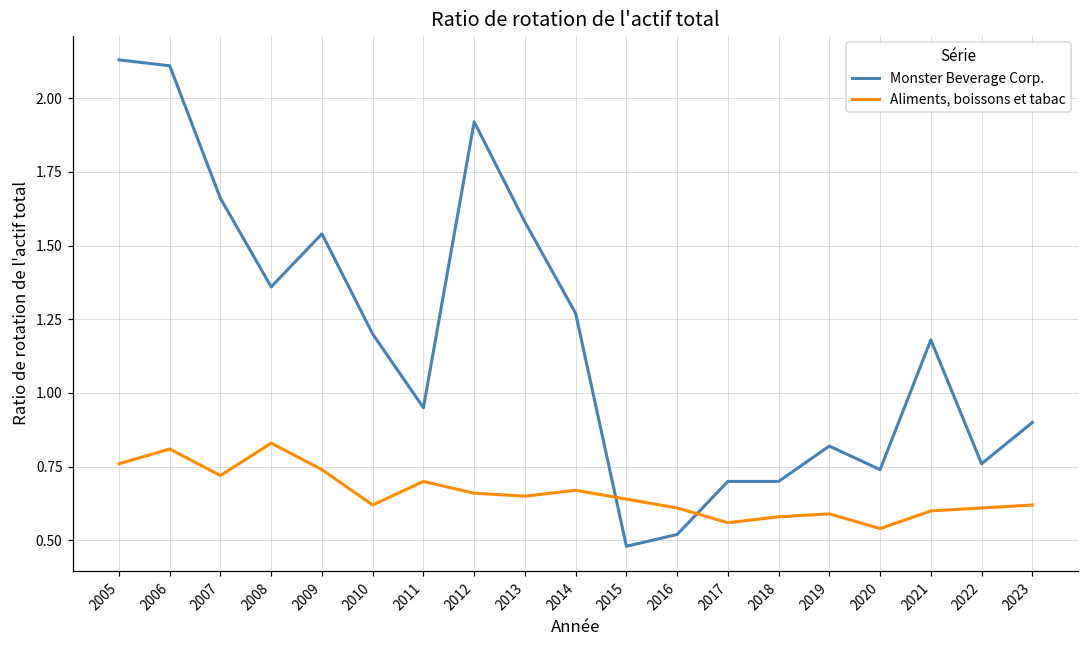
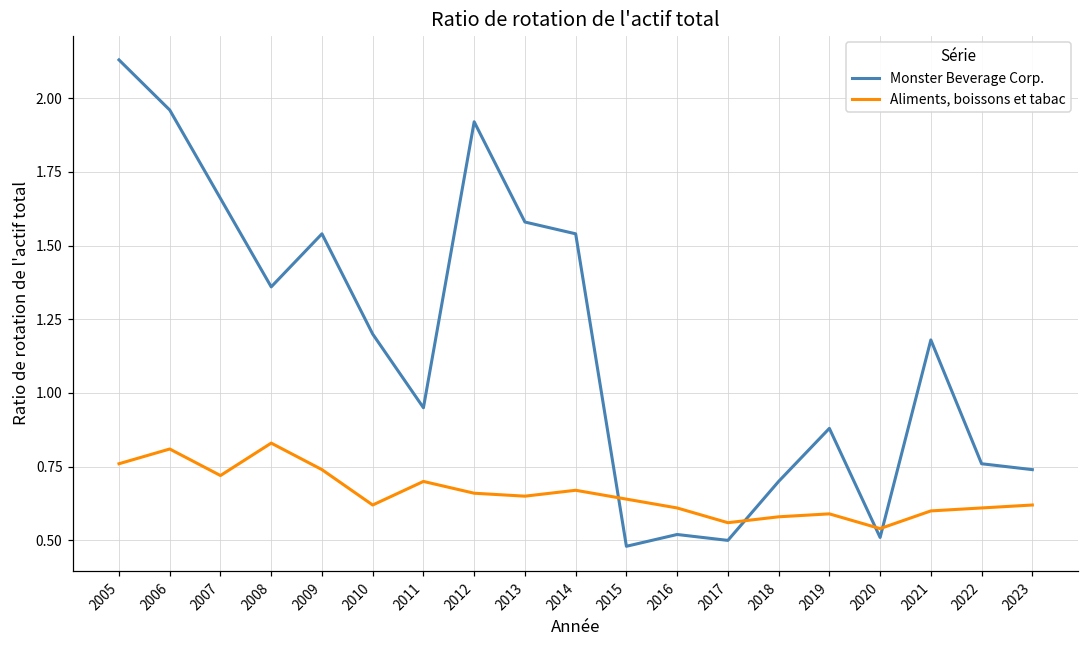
  {
    "Monster Beverage Corp.": {
      "2005": 2.13,
-     "2006": 2.11,
+     "2006": 1.96,
      "2007": 1.66,
      "2008": 1.36,
      "2009": 1.54,
      "2010": 1.20,
      "2011": 0.95,
      "2012": 1.92,
      "2013": 1.58,
-     "2014": 1.27,
+     "2014": 1.54,
      "2015": 0.48,
      "2016": 0.52,
-     "2017": 0.7,
+     "2017": 0.5,
      "2018": 0.70,
-     "2019": 0.82,
-     "2020": 0.74,
+     "2019": 0.88,
+     "2020": 0.51,
      "2021": 1.18,
      "2022": 0.76,
-     "2023": 0.90
+     "2023": 0.74
    },
    "Aliments, boissons et tabac": {
      "2005": 0.76,
      "2006": 0.81,
      "2007": 0.72,
      "2008": 0.83,
      "2009": 0.74,
      "2010": 0.62,
      "2011": 0.70,
      "2012": 0.66,
      "2013": 0.65,
      "2014": 0.67,
      "2015": 0.64,
      "2016": 0.61,
      "2017": 0.56,
      "2018": 0.58,
      "2019": 0.59,
      "2020": 0.54,
      "2021": 0.60,
      "2022": 0.61,
      "2023": 0.62
    }
  }
